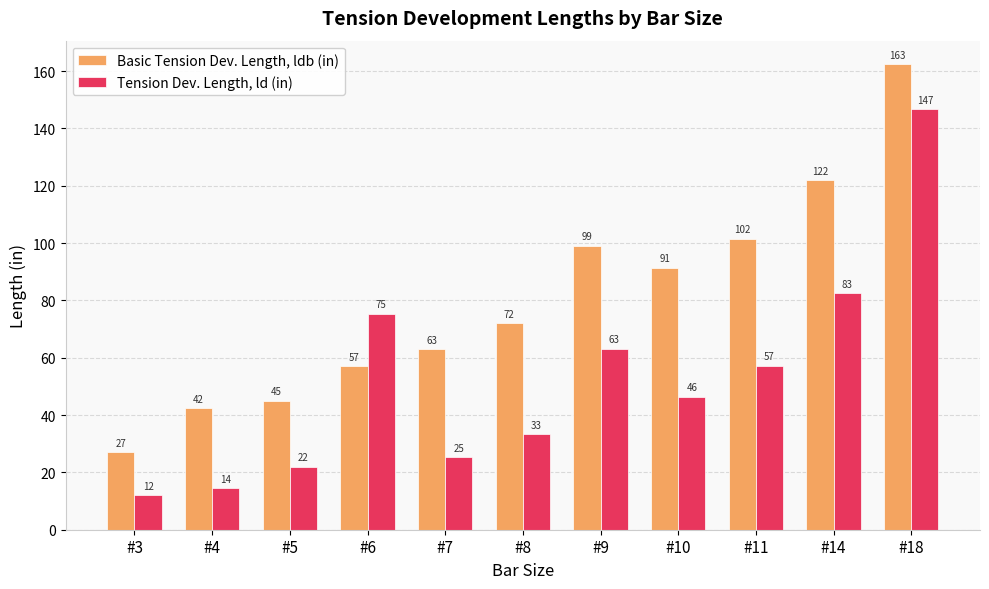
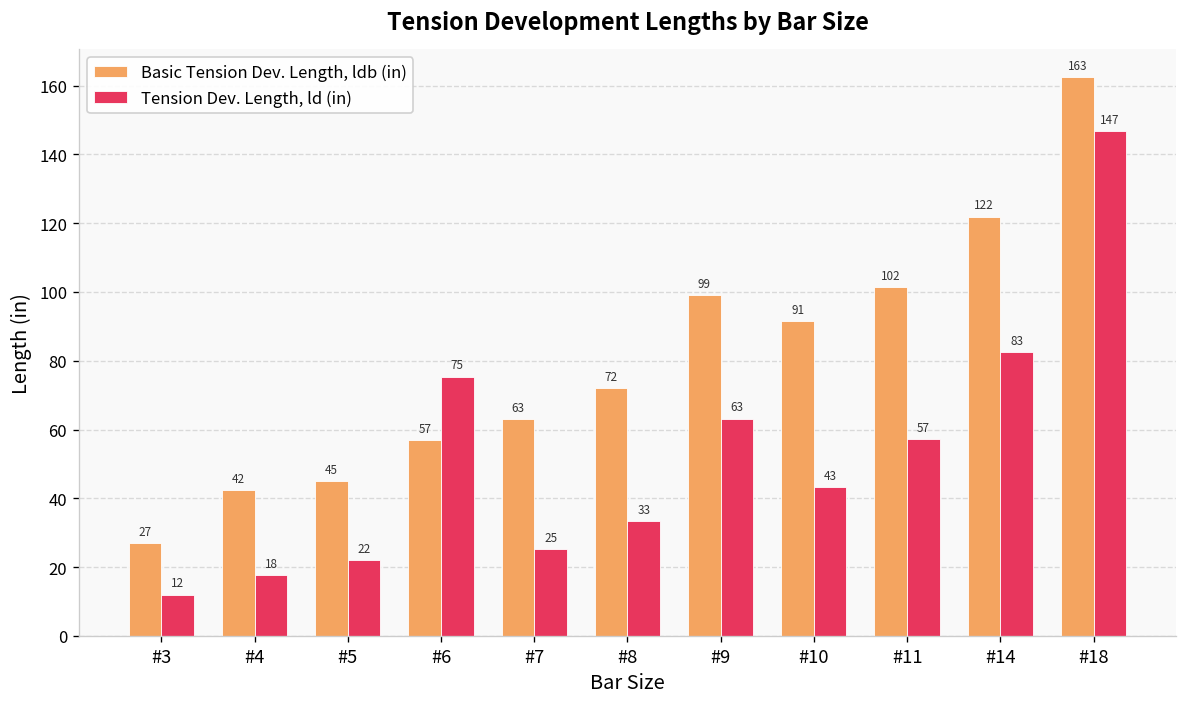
  {
    "Basic Tension Dev. Length, ldb (in)": {
      "#3": 27,
      "#4": 42,
      "#5": 45,
      "#6": 57,
      "#7": 63,
      "#8": 72,
      "#9": 99,
      "#10": 91,
      "#11": 102,
      "#14": 122,
      "#18": 163
    },
    "Tension Dev. Length, ld (in)": {
      "#3": 12,
-     "#4": 14,
+     "#4": 18,
      "#5": 22,
      "#6": 75,
      "#7": 25,
      "#8": 33,
      "#9": 63,
-     "#10": 46,
+     "#10": 43,
      "#11": 57,
      "#14": 83,
      "#18": 147
    }
  }
